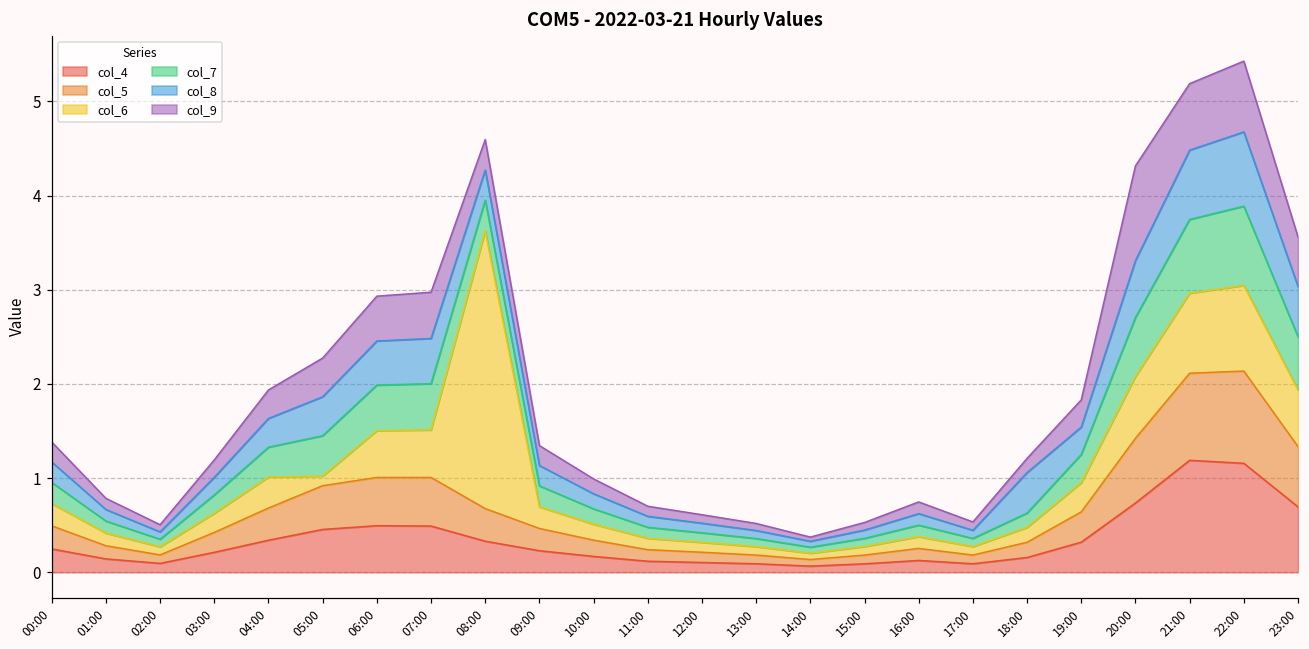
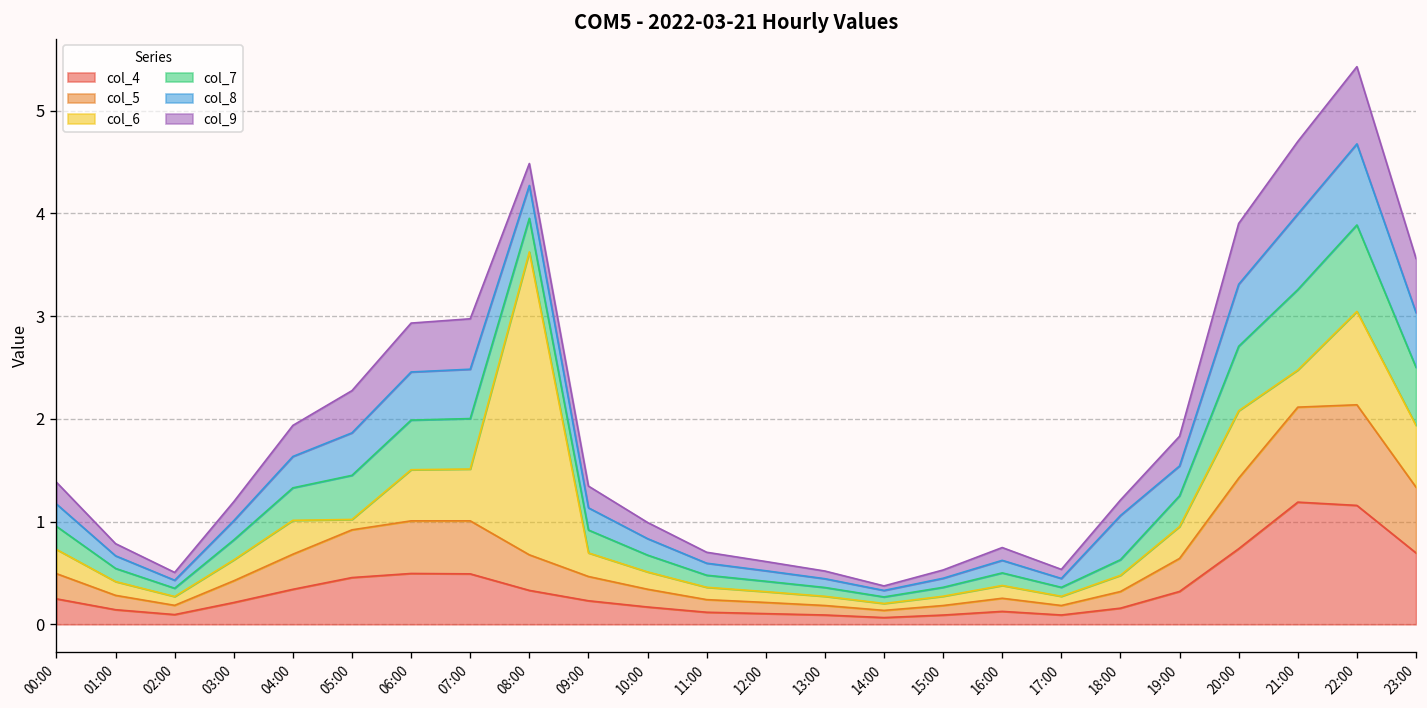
  {
    "col_6": {
      "00:00": 0.2,
      "01:00": 0.1,
      "02:00": 0.1,
      "03:00": 0.2,
      "04:00": 0.3,
      "05:00": 0.1,
      "06:00": 0.5,
      "07:00": 0.5,
      "08:00": 2.9,
      "09:00": 0.2,
      "10:00": 0.2,
      "11:00": 0.1,
      "12:00": 0.1,
      "13:00": 0.1,
      "14:00": 0.1,
      "15:00": 0.1,
      "16:00": 0.1,
      "17:00": 0.1,
      "18:00": 0.2,
      "19:00": 0.3,
      "20:00": 0.7,
-     "21:00": 0.8,
+     "21:00": 0.4,
      "22:00": 0.9,
      "23:00": 0.6
    },
    "col_7": {
      "00:00": 0.2,
      "01:00": 0.1,
      "02:00": 0.1,
      "03:00": 0.2,
      "04:00": 0.3,
      "05:00": 0.4,
      "06:00": 0.5,
      "07:00": 0.5,
      "08:00": 0.3,
      "09:00": 0.2,
      "10:00": 0.2,
      "11:00": 0.1,
      "12:00": 0.1,
      "13:00": 0.1,
      "14:00": 0.1,
      "15:00": 0.1,
      "16:00": 0.1,
      "17:00": 0.1,
      "18:00": 0.2,
      "19:00": 0.3,
      "20:00": 0.6,
      "21:00": 0.8,
      "22:00": 0.8,
      "23:00": 0.6
    },
    "col_8": {
      "00:00": 0.2,
      "01:00": 0.1,
      "02:00": 0.1,
      "03:00": 0.2,
      "04:00": 0.3,
      "05:00": 0.4,
      "06:00": 0.5,
      "07:00": 0.5,
      "08:00": 0.3,
      "09:00": 0.2,
      "10:00": 0.2,
      "11:00": 0.1,
      "12:00": 0.1,
      "13:00": 0.1,
      "14:00": 0.1,
      "15:00": 0.1,
      "16:00": 0.1,
      "17:00": 0.1,
      "18:00": 0.4,
      "19:00": 0.3,
      "20:00": 0.6,
      "21:00": 0.7,
      "22:00": 0.8,
      "23:00": 0.5
    },
    "col_9": {
      "00:00": 0.2,
      "01:00": 0.1,
      "02:00": 0.1,
      "03:00": 0.2,
      "04:00": 0.3,
      "05:00": 0.4,
      "06:00": 0.5,
      "07:00": 0.5,
-     "08:00": 0.3,
+     "08:00": 0.2,
      "09:00": 0.2,
      "10:00": 0.2,
      "11:00": 0.1,
      "12:00": 0.1,
      "13:00": 0.1,
      "14:00": 0.0,
      "15:00": 0.1,
      "16:00": 0.1,
      "17:00": 0.1,
      "18:00": 0.2,
      "19:00": 0.3,
-     "20:00": 1.0,
+     "20:00": 0.6,
      "21:00": 0.7,
      "22:00": 0.8,
      "23:00": 0.5
    }
  }
